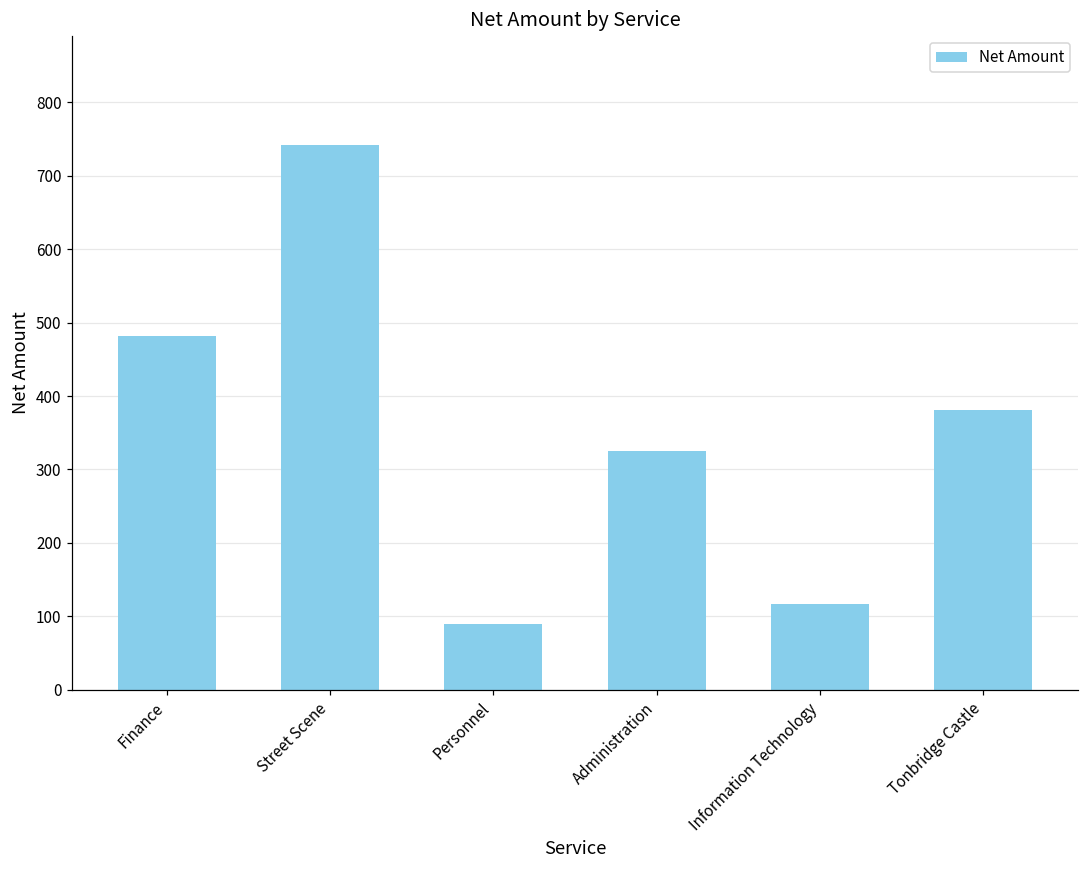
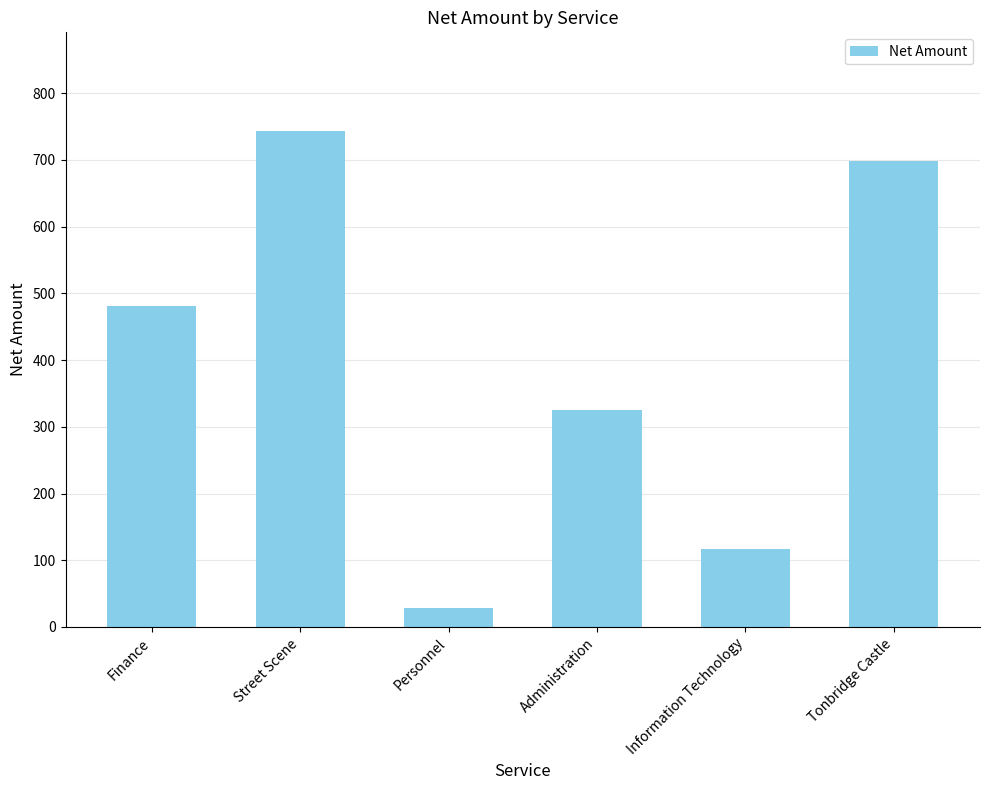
  {
    "Finance": 480,
    "Street Scene": 740,
-   "Personnel": 90,
+   "Personnel": 30,
    "Administration": 330,
    "Information Technology": 120,
-   "Tonbridge Castle": 380
+   "Tonbridge Castle": 700
  }
